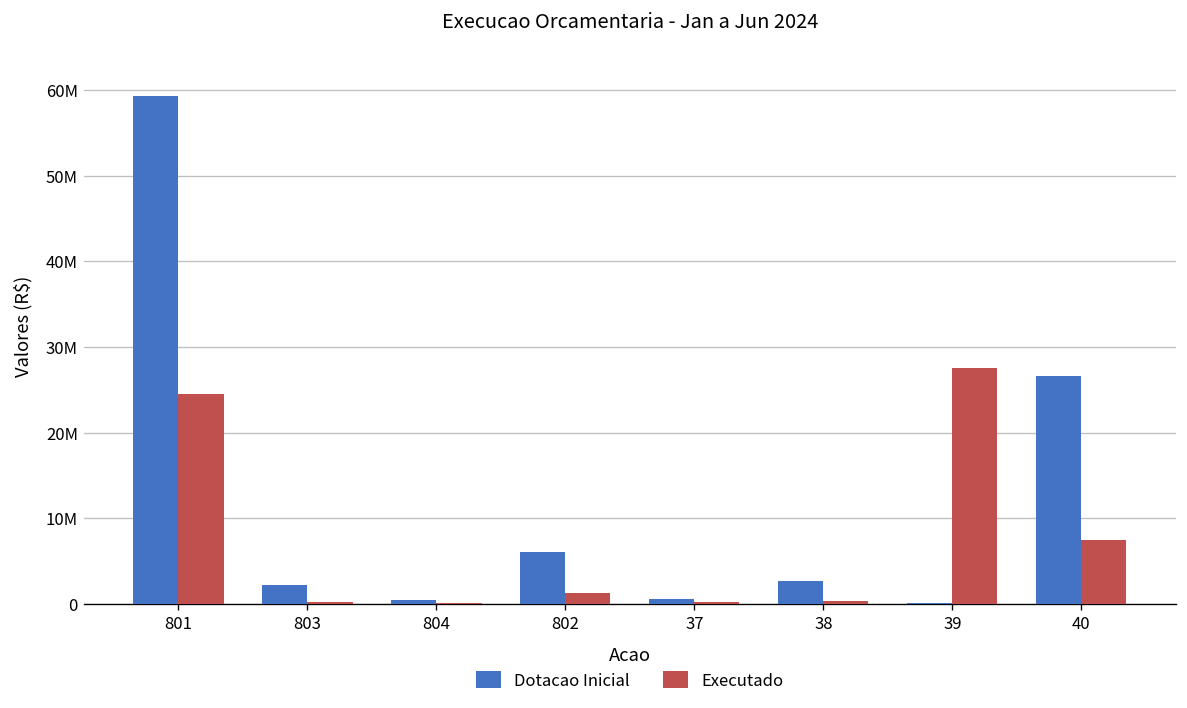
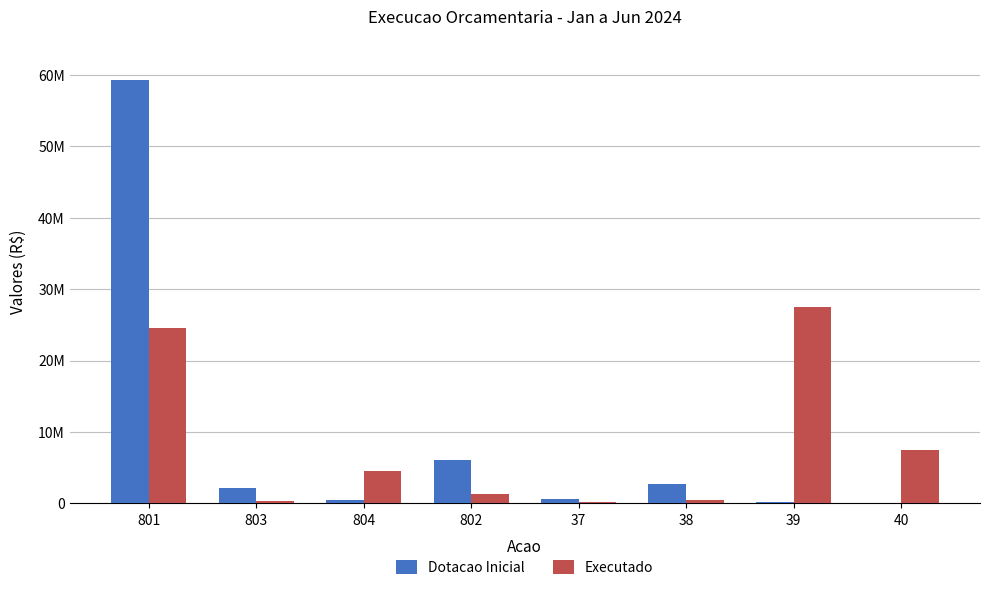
  {
    "Dotacao Inicial": {
      "801": 59000000,
      "803": 2000000,
      "804": 1000000,
      "802": 6000000,
      "37": 1000000,
      "38": 3000000,
-     "40": 27000000
+     "40": 0
    },
    "Executado": {
      "801": 24000000,
-     "804": 0,
+     "804": 5000000,
      "802": 1000000,
      "38": 0,
      "39": 28000000,
      "40": 7000000
    }
  }
